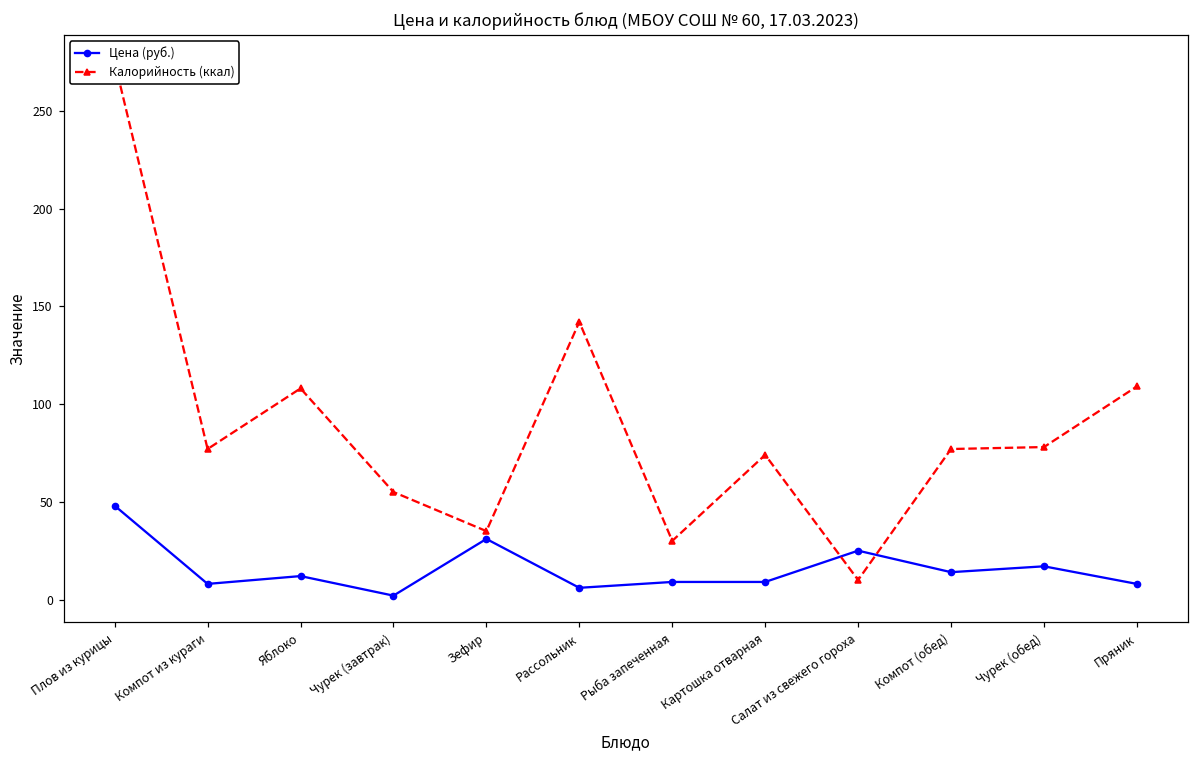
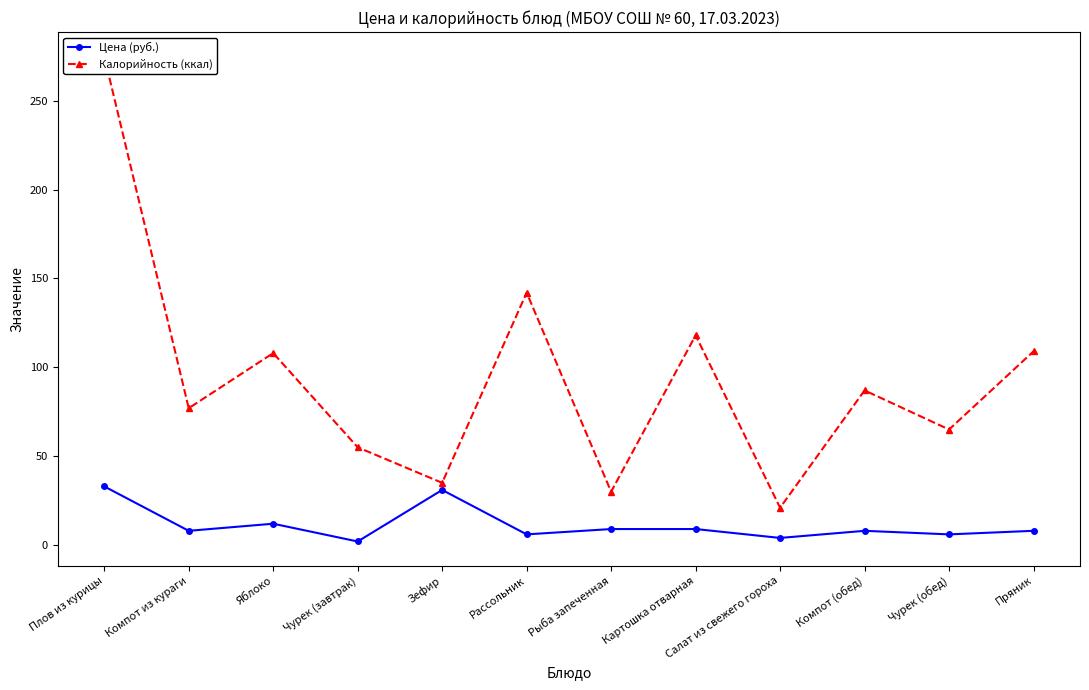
  {
    "Цена (руб.)": {
-     "Плов из курицы": 48,
+     "Плов из курицы": 33,
      "Компот из кураги": 8,
      "Яблоко": 12,
      "Чурек (завтрак)": 2,
      "Зефир": 31,
      "Рассольник": 6,
      "Рыба запеченная": 9,
      "Картошка отварная": 9,
-     "Салат из свежего гороха": 25,
-     "Компот (обед)": 14,
-     "Чурек (обед)": 17,
+     "Салат из свежего гороха": 4,
+     "Компот (обед)": 8,
+     "Чурек (обед)": 6,
      "Пряник": 8
    },
    "Калорийность (ккал)": {
      "Компот из кураги": 77,
      "Яблоко": 108,
      "Чурек (завтрак)": 55,
      "Зефир": 35,
      "Рассольник": 142,
      "Рыба запеченная": 30,
-     "Картошка отварная": 74,
-     "Салат из свежего гороха": 10,
-     "Компот (обед)": 77,
-     "Чурек (обед)": 78,
+     "Картошка отварная": 118,
+     "Салат из свежего гороха": 21,
+     "Компот (обед)": 87,
+     "Чурек (обед)": 65,
      "Пряник": 109
    }
  }
